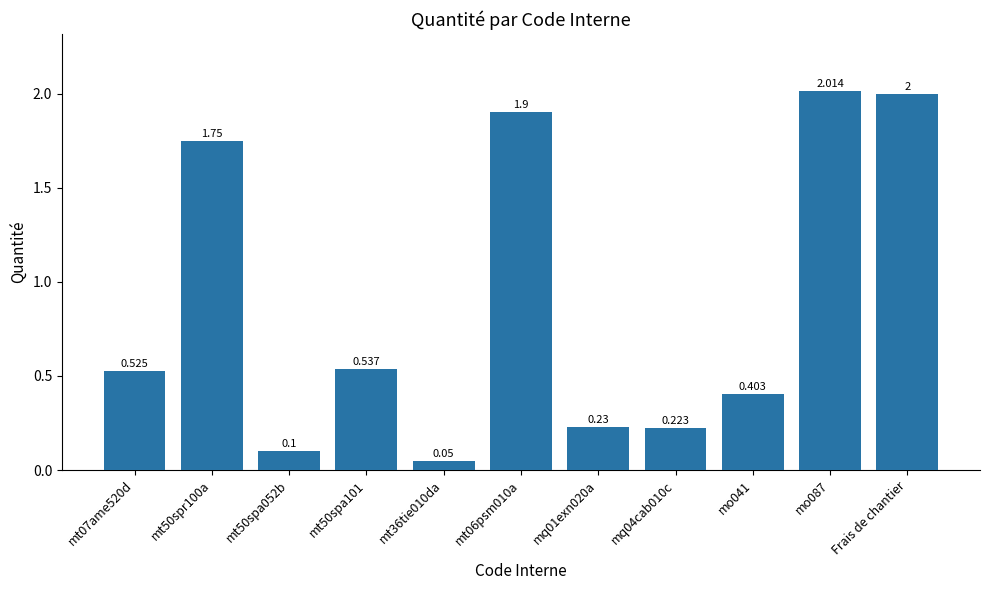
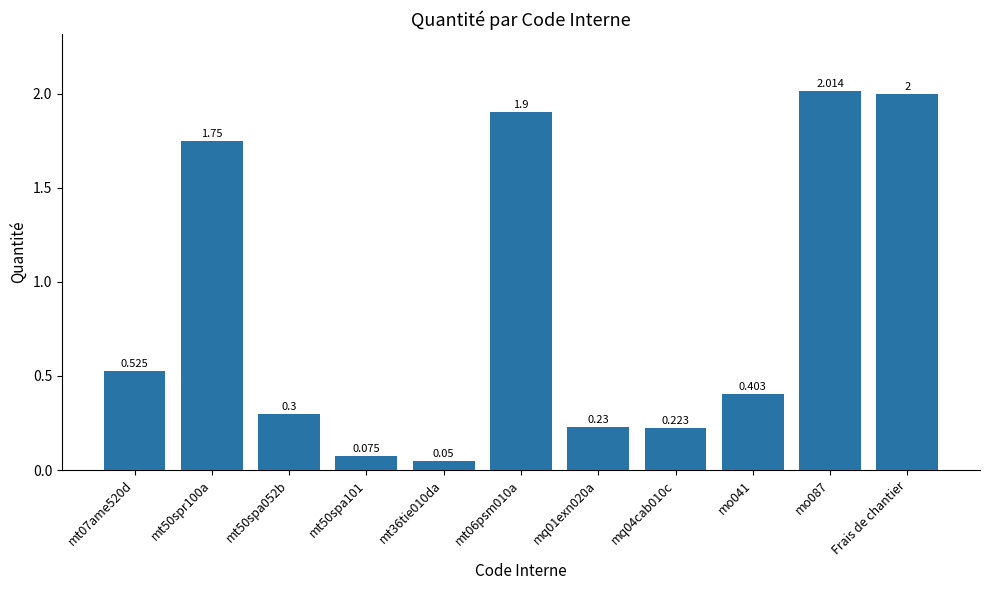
  {
    "mt07ame520d": 0.525,
    "mt50spr100a": 1.75,
-   "mt50spa052b": 0.1,
-   "mt50spa101": 0.537,
+   "mt50spa052b": 0.3,
+   "mt50spa101": 0.075,
    "mt36tie010da": 0.05,
    "mt06psm010a": 1.9,
    "mq01exn020a": 0.23,
    "mq04cab010c": 0.223,
    "mo041": 0.403,
    "mo087": 2.014,
    "Frais de chantier": 2
  }
